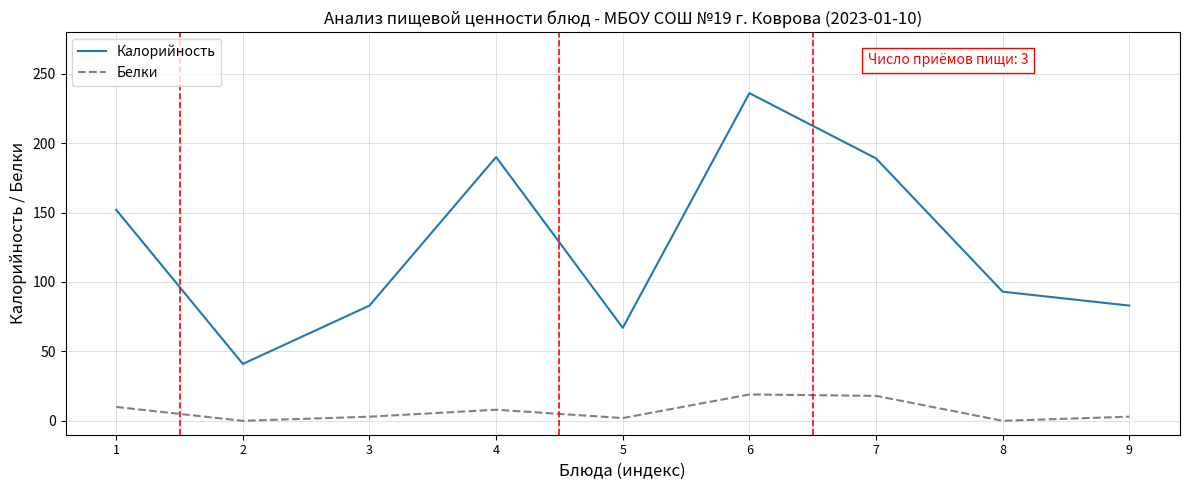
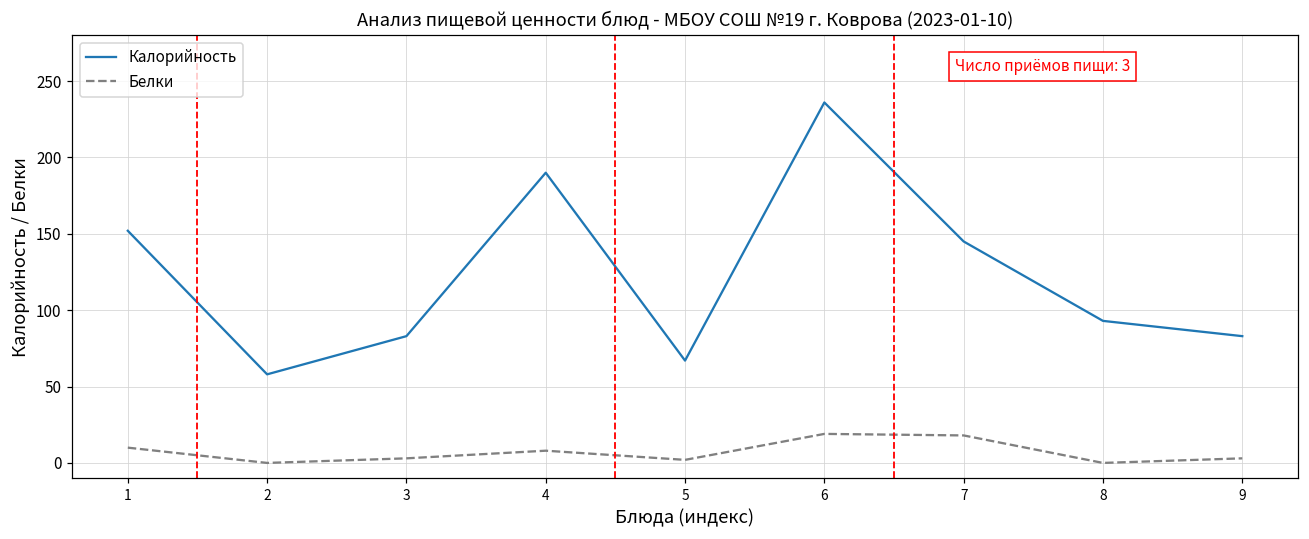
  {
    "Калорийность": {
      "1": 152,
-     "2": 41,
+     "2": 58,
      "3": 83,
      "4": 190,
      "5": 67,
      "6": 236,
-     "7": 189,
+     "7": 145,
      "8": 93,
      "9": 83
    },
    "Белки": {
      "1": 10,
      "2": 0,
      "3": 3,
      "4": 8,
      "5": 2,
      "6": 19,
      "7": 18,
      "8": 0,
      "9": 3
    }
  }
